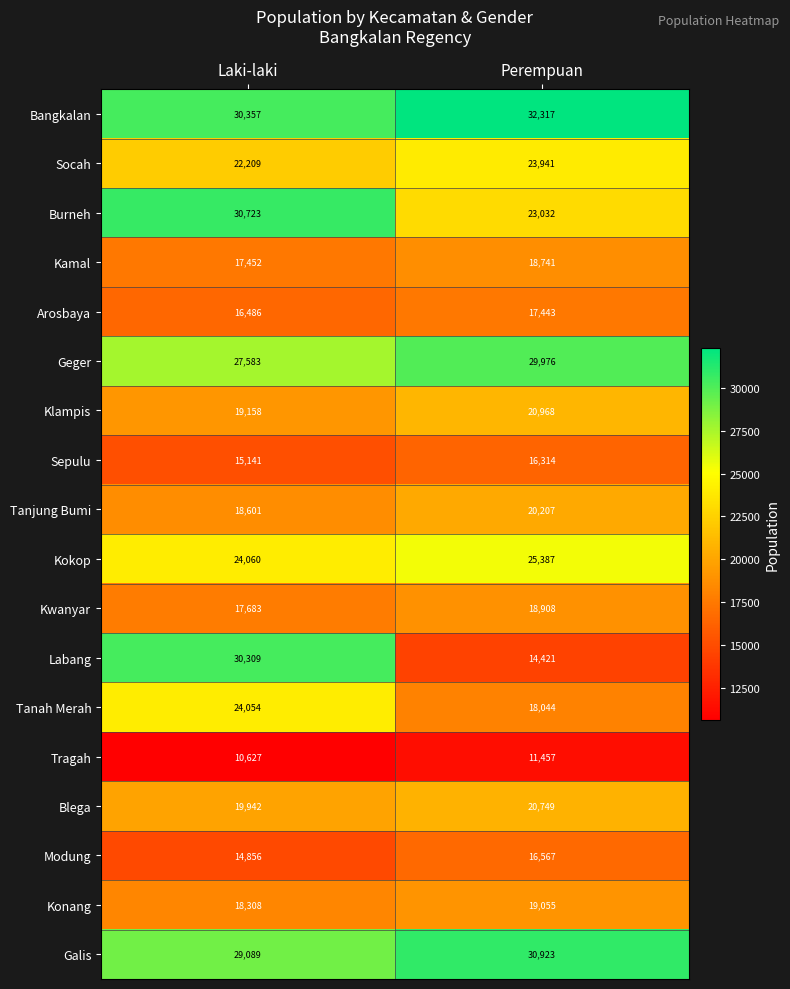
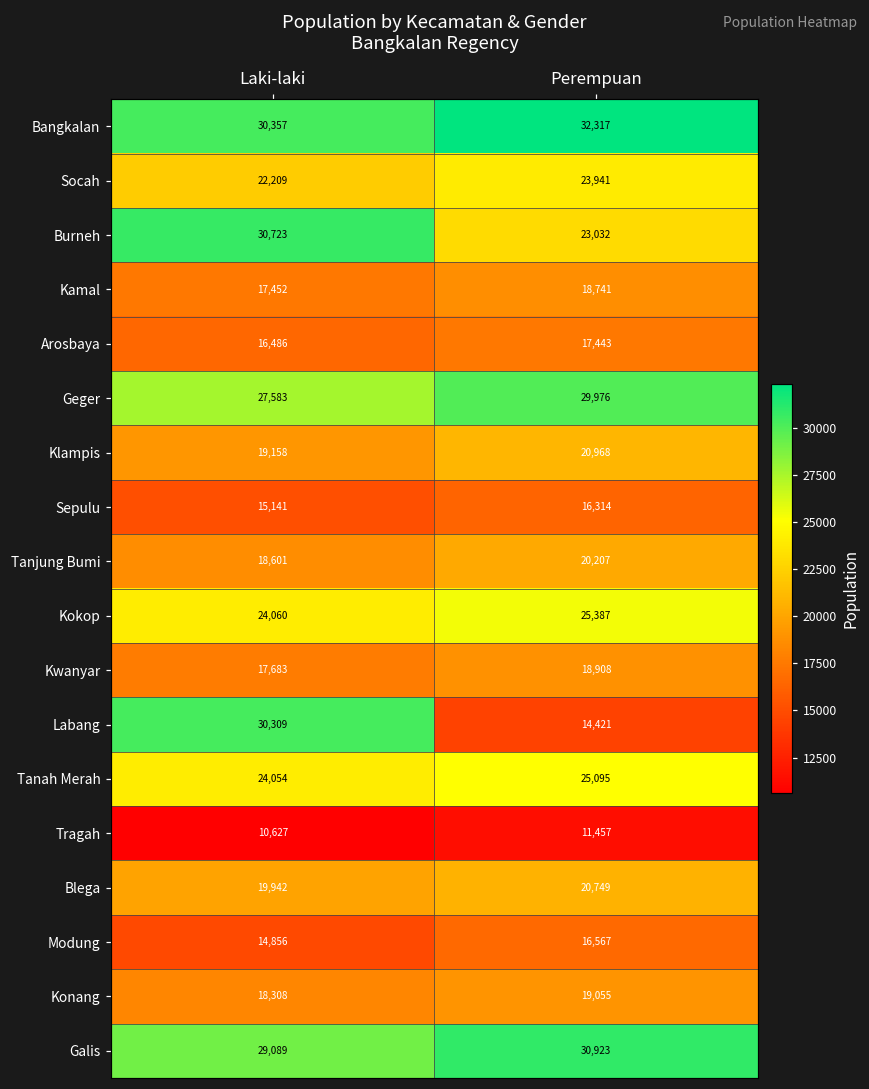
  {
    "Bangkalan": {
      "Laki-laki": "30,357",
      "Perempuan": "32,317"
    },
    "Socah": {
      "Laki-laki": "22,209",
      "Perempuan": "23,941"
    },
    "Burneh": {
      "Laki-laki": "30,723",
      "Perempuan": "23,032"
    },
    "Kamal": {
      "Laki-laki": "17,452",
      "Perempuan": "18,741"
    },
    "Arosbaya": {
      "Laki-laki": "16,486",
      "Perempuan": "17,443"
    },
    "Geger": {
      "Laki-laki": "27,583",
      "Perempuan": "29,976"
    },
    "Klampis": {
      "Laki-laki": "19,158",
      "Perempuan": "20,968"
    },
    "Sepulu": {
      "Laki-laki": "15,141",
      "Perempuan": "16,314"
    },
    "Tanjung Bumi": {
      "Laki-laki": "18,601",
      "Perempuan": "20,207"
    },
    "Kokop": {
      "Laki-laki": "24,060",
      "Perempuan": "25,387"
    },
    "Kwanyar": {
      "Laki-laki": "17,683",
      "Perempuan": "18,908"
    },
    "Labang": {
      "Laki-laki": "30,309",
      "Perempuan": "14,421"
    },
    "Tanah Merah": {
      "Laki-laki": "24,054",
-     "Perempuan": "18,044"
+     "Perempuan": "25,095"
    },
    "Tragah": {
      "Laki-laki": "10,627",
      "Perempuan": "11,457"
    },
    "Blega": {
      "Laki-laki": "19,942",
      "Perempuan": "20,749"
    },
    "Modung": {
      "Laki-laki": "14,856",
      "Perempuan": "16,567"
    },
    "Konang": {
      "Laki-laki": "18,308",
      "Perempuan": "19,055"
    },
    "Galis": {
      "Laki-laki": "29,089",
      "Perempuan": "30,923"
    }
  }
